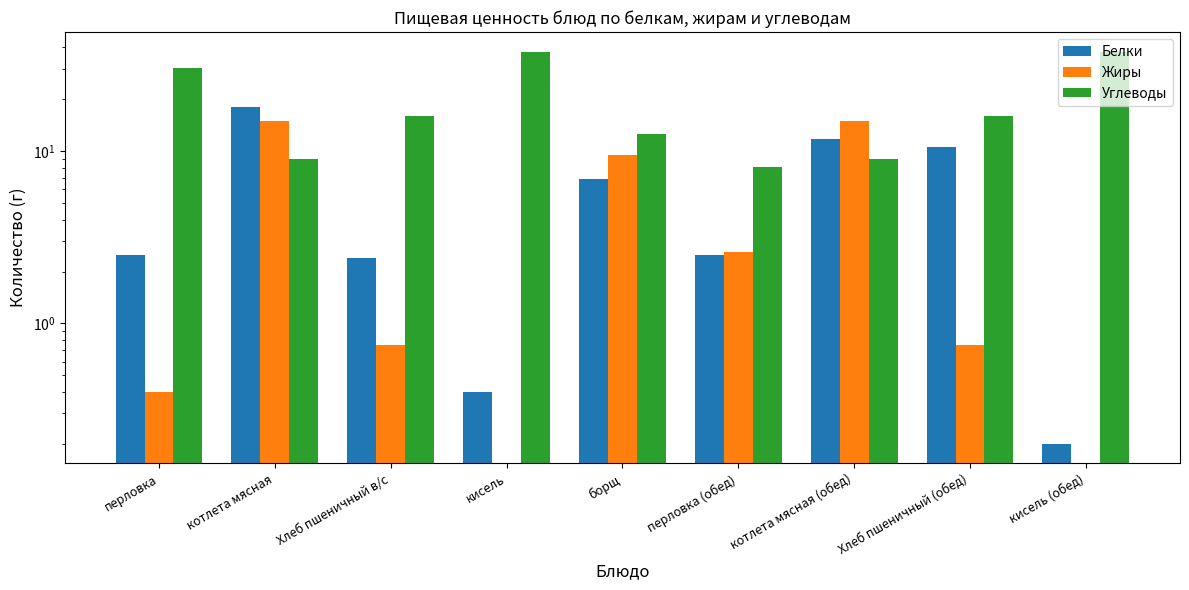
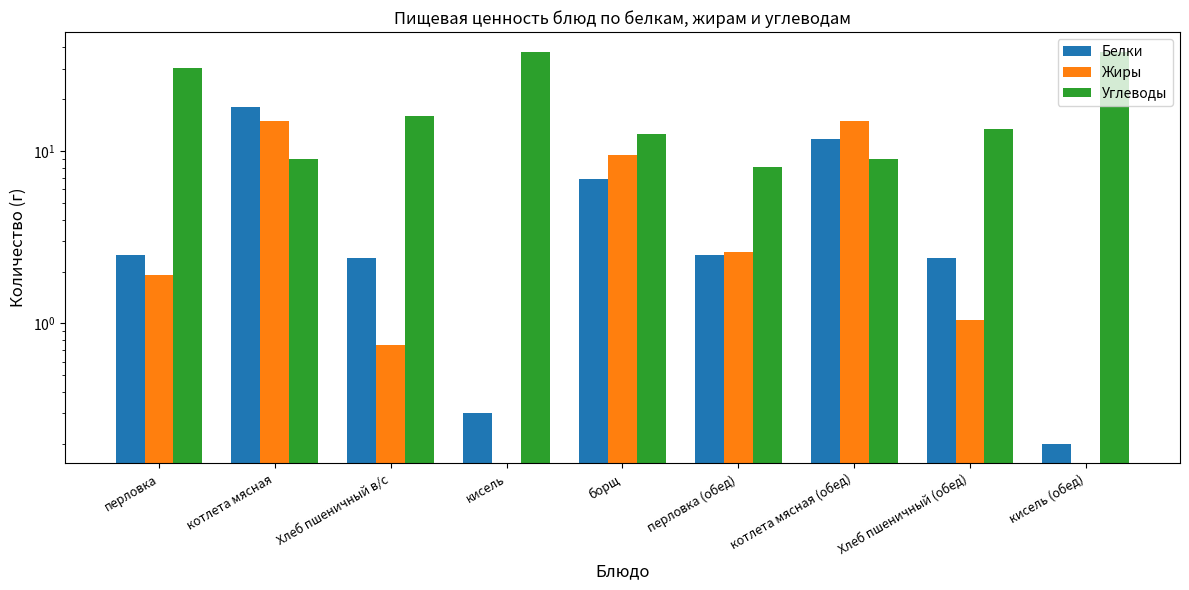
  {
    "Белки": {
      "перловка": 2.5,
      "котлета мясная": 18,
      "Хлеб пшеничный в/с": 2.4,
-     "кисель": 0.4,
+     "кисель": 0.3,
      "борщ": 6.9,
      "перловка (обед)": 2.5,
      "котлета мясная (обед)": 12,
-     "Хлеб пшеничный (обед)": 11,
+     "Хлеб пшеничный (обед)": 2.4,
      "кисель (обед)": 0.2
    },
    "Жиры": {
-     "перловка": 0.4,
+     "перловка": 1.9,
      "котлета мясная": 15,
      "Хлеб пшеничный в/с": 0.8,
      "борщ": 10,
      "перловка (обед)": 2.6,
      "котлета мясная (обед)": 15,
-     "Хлеб пшеничный (обед)": 0.8
+     "Хлеб пшеничный (обед)": 1.1
    },
    "Углеводы": {
      "перловка": 30,
      "котлета мясная": 9,
      "Хлеб пшеничный в/с": 16,
      "кисель": 38,
      "борщ": 13,
      "перловка (обед)": 8,
      "котлета мясная (обед)": 9,
-     "Хлеб пшеничный (обед)": 16
+     "Хлеб пшеничный (обед)": 13
    }
  }
